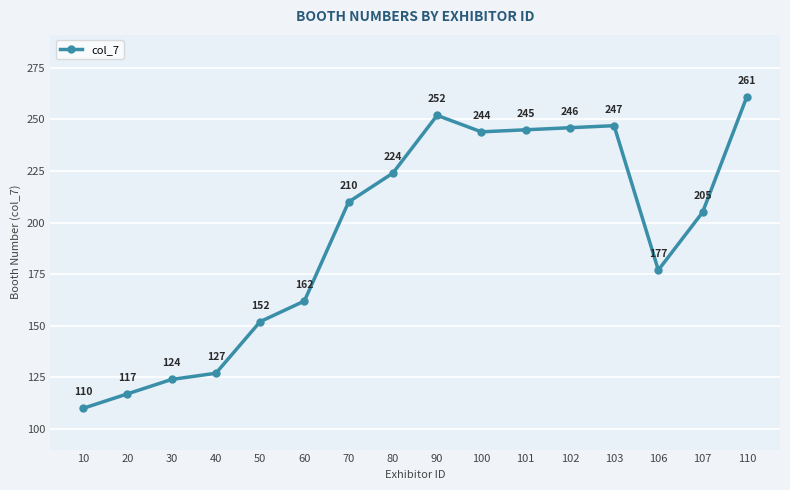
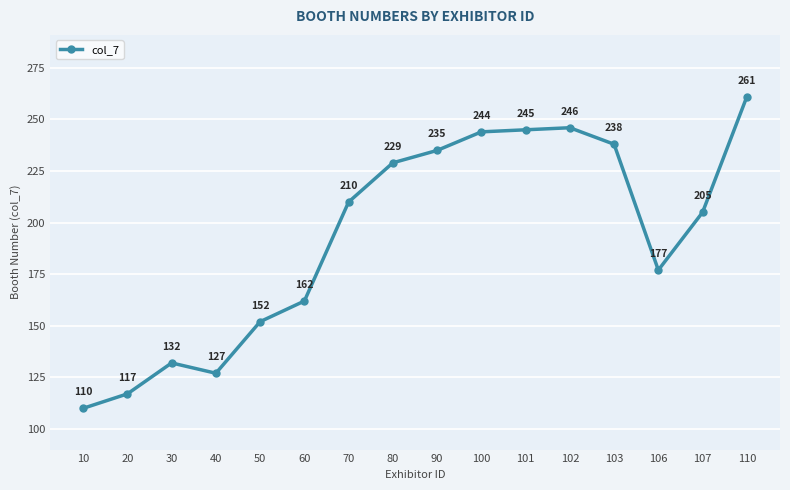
  {
    "10": 110,
    "20": 117,
-   "30": 124,
+   "30": 132,
    "40": 127,
    "50": 152,
    "60": 162,
    "70": 210,
-   "80": 224,
-   "90": 252,
+   "80": 229,
+   "90": 235,
    "100": 244,
    "101": 245,
    "102": 246,
-   "103": 247,
+   "103": 238,
    "106": 177,
    "107": 205,
    "110": 261
  }
